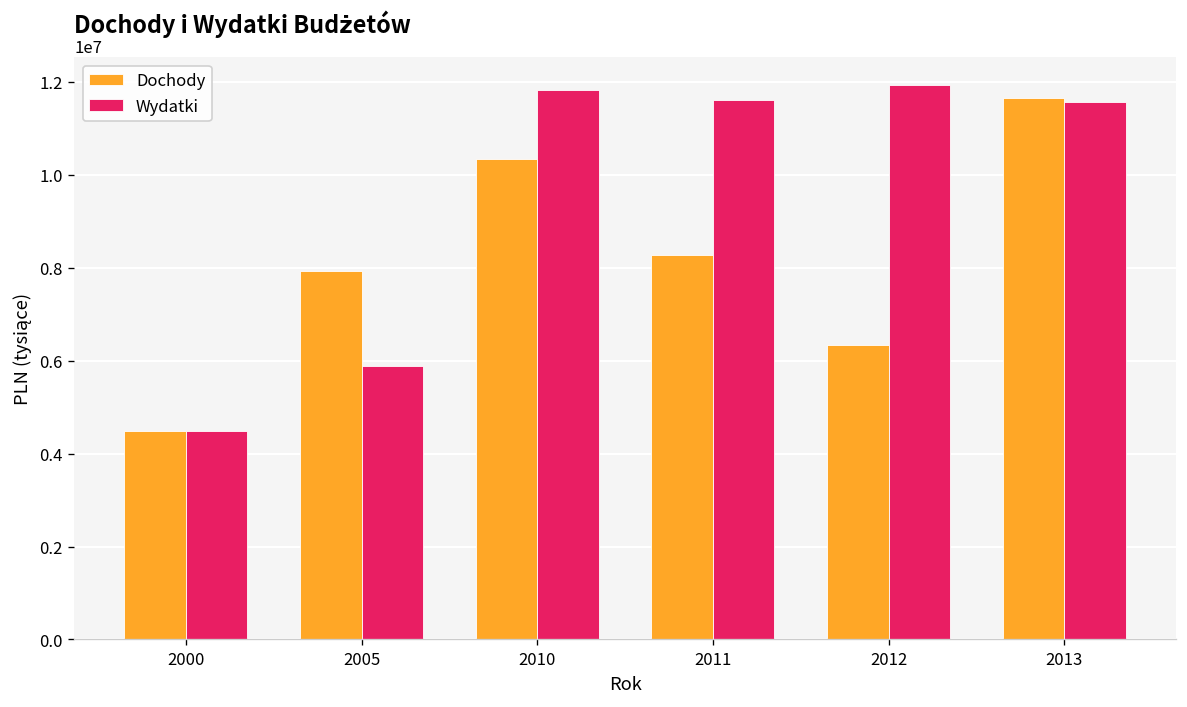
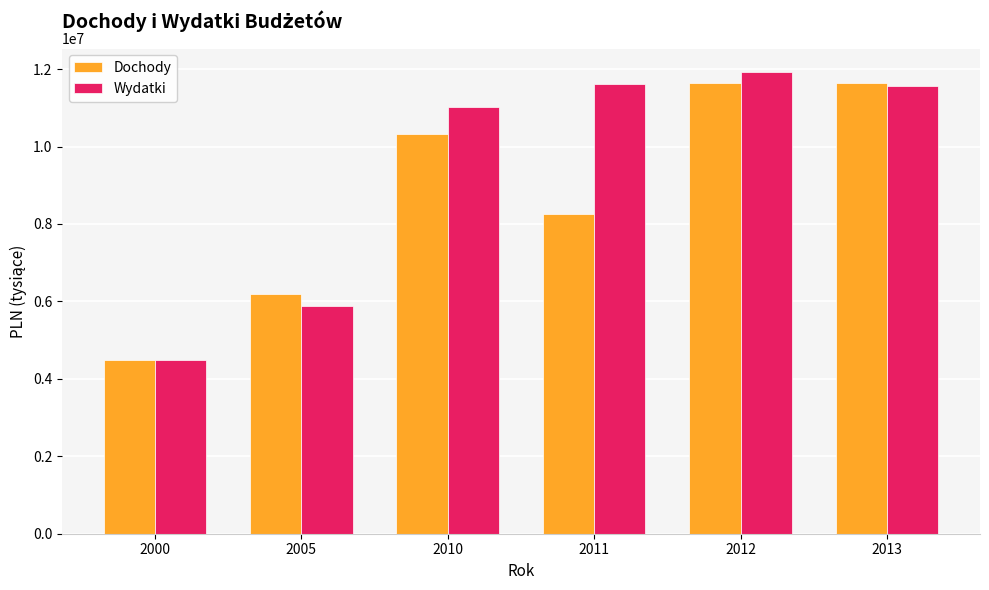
  {
    "Dochody": {
      "2000": 4500000,
-     "2005": 7900000,
+     "2005": 6200000,
      "2010": 10300000,
      "2011": 8300000,
-     "2012": 6300000,
+     "2012": 11600000,
      "2013": 11600000
    },
    "Wydatki": {
      "2000": 4500000,
      "2005": 5900000,
-     "2010": 11800000,
+     "2010": 11000000,
      "2011": 11600000,
      "2012": 11900000,
      "2013": 11600000
    }
  }
